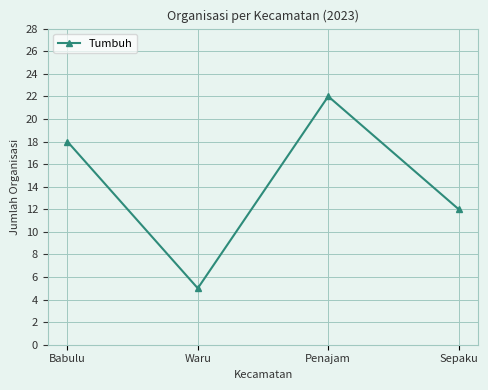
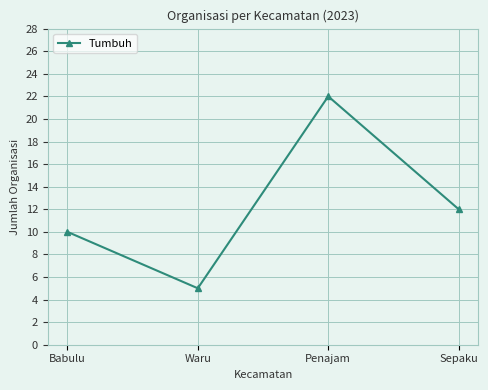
  {
-   "Babulu": 18,
+   "Babulu": 10,
    "Waru": 5,
    "Penajam": 22,
    "Sepaku": 12
  }
